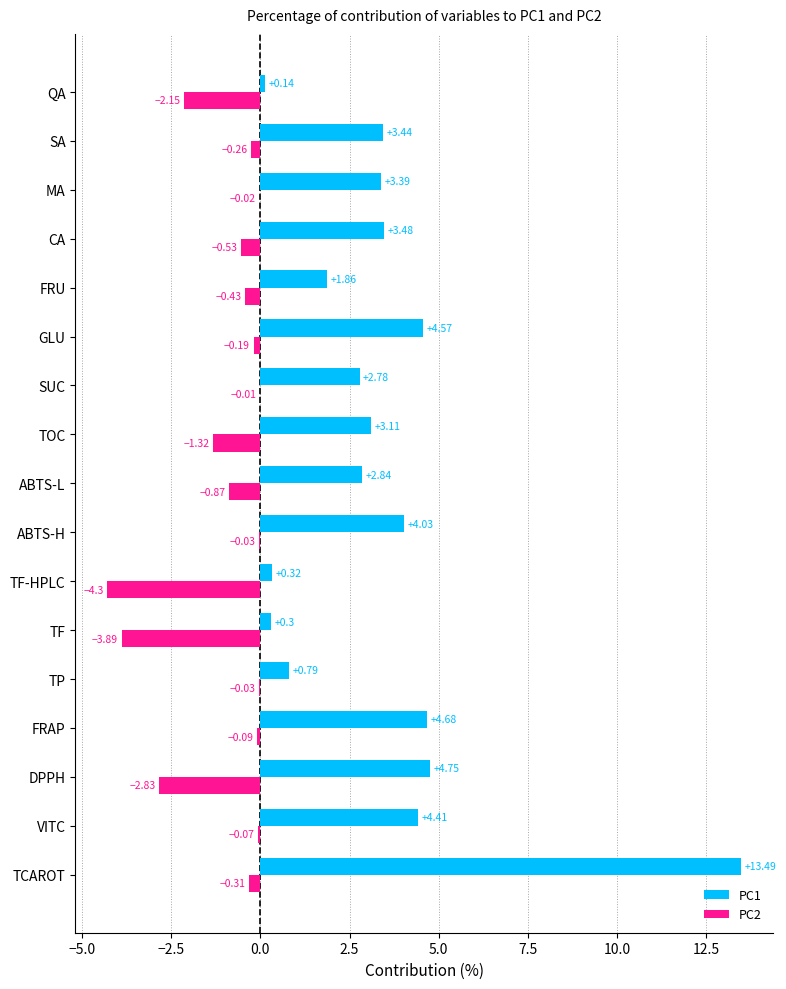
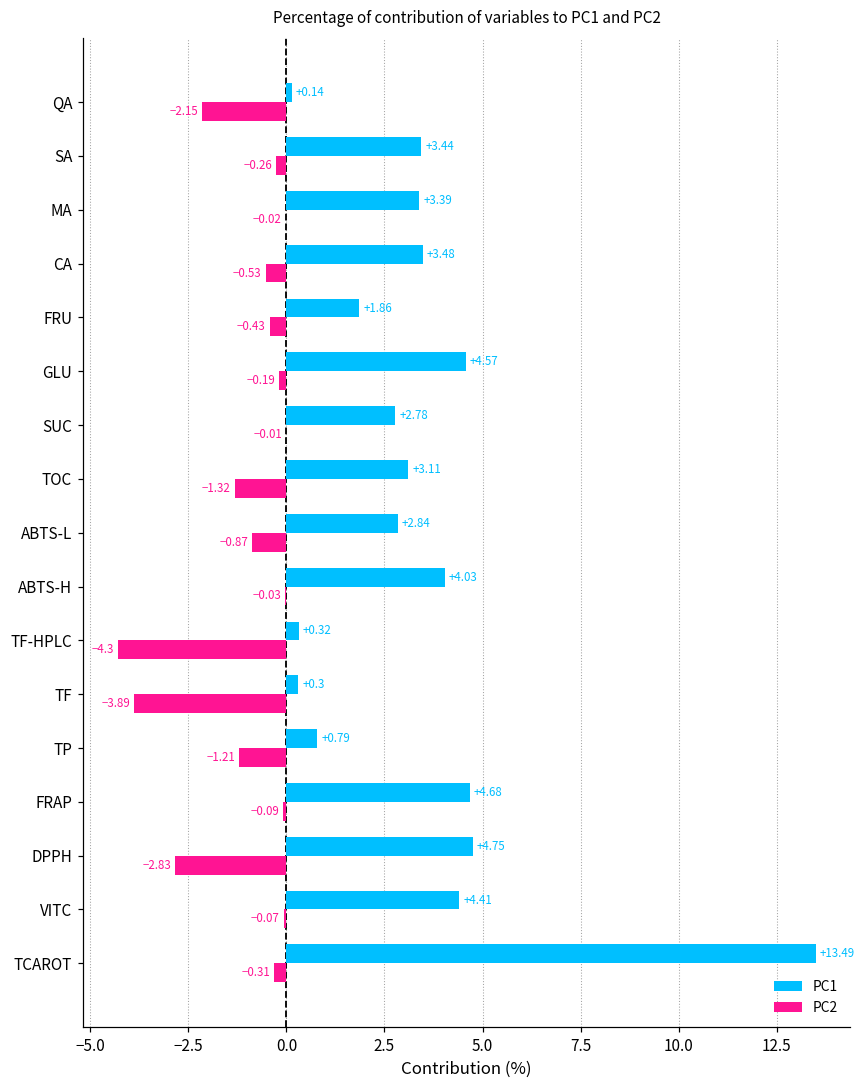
  {
    "PC1": {
      "QA": "+0.14",
      "SA": "+3.44",
      "MA": "+3.39",
      "CA": "+3.48",
      "FRU": "+1.86",
      "GLU": "+4.57",
      "SUC": "+2.78",
      "TOC": "+3.11",
      "ABTS-L": "+2.84",
      "ABTS-H": "+4.03",
      "TF-HPLC": "+0.32",
      "TF": "+0.3",
      "TP": "+0.79",
      "FRAP": "+4.68",
      "DPPH": "+4.75",
      "VITC": "+4.41",
      "TCAROT": "+13.49"
    },
    "PC2": {
      "QA": "-2.15",
      "SA": "-0.26",
      "MA": "-0.02",
      "CA": "-0.53",
      "FRU": "-0.43",
      "GLU": "-0.19",
      "SUC": "-0.01",
      "TOC": "-1.32",
      "ABTS-L": "-0.87",
      "ABTS-H": "-0.03",
      "TF-HPLC": "-4.3",
      "TF": "-3.89",
-     "TP": "-0.03",
+     "TP": "-1.21",
      "FRAP": "-0.09",
      "DPPH": "-2.83",
      "VITC": "-0.07",
      "TCAROT": "-0.31"
    }
  }
